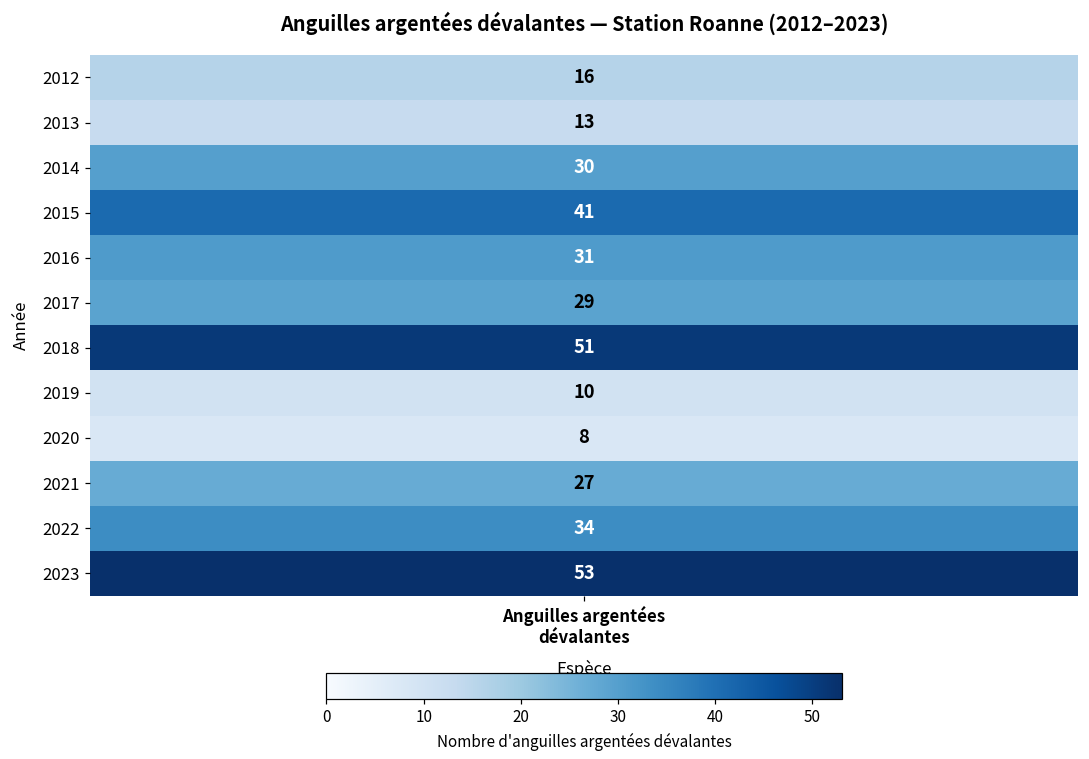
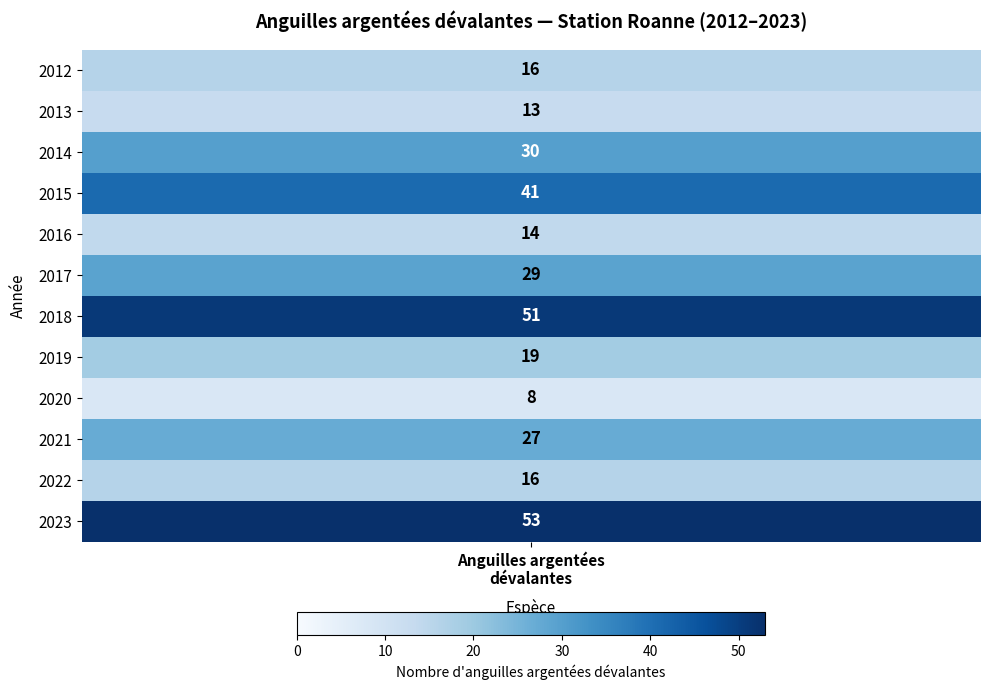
  {
    "2012": {
      "Anguilles argentées dévalantes": 16
    },
    "2013": {
      "Anguilles argentées dévalantes": 13
    },
    "2014": {
      "Anguilles argentées dévalantes": 30
    },
    "2015": {
      "Anguilles argentées dévalantes": 41
    },
    "2016": {
-     "Anguilles argentées dévalantes": 31
+     "Anguilles argentées dévalantes": 14
    },
    "2017": {
      "Anguilles argentées dévalantes": 29
    },
    "2018": {
      "Anguilles argentées dévalantes": 51
    },
    "2019": {
-     "Anguilles argentées dévalantes": 10
+     "Anguilles argentées dévalantes": 19
    },
    "2020": {
      "Anguilles argentées dévalantes": 8
    },
    "2021": {
      "Anguilles argentées dévalantes": 27
    },
    "2022": {
-     "Anguilles argentées dévalantes": 34
+     "Anguilles argentées dévalantes": 16
    },
    "2023": {
      "Anguilles argentées dévalantes": 53
    }
  }
